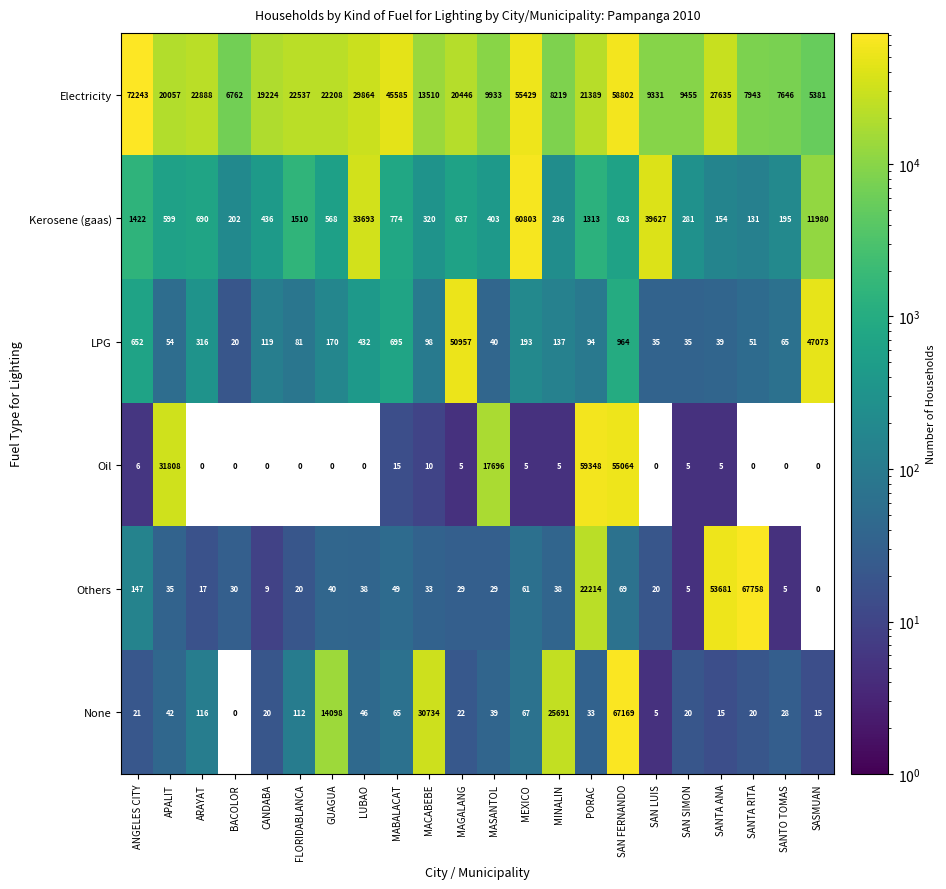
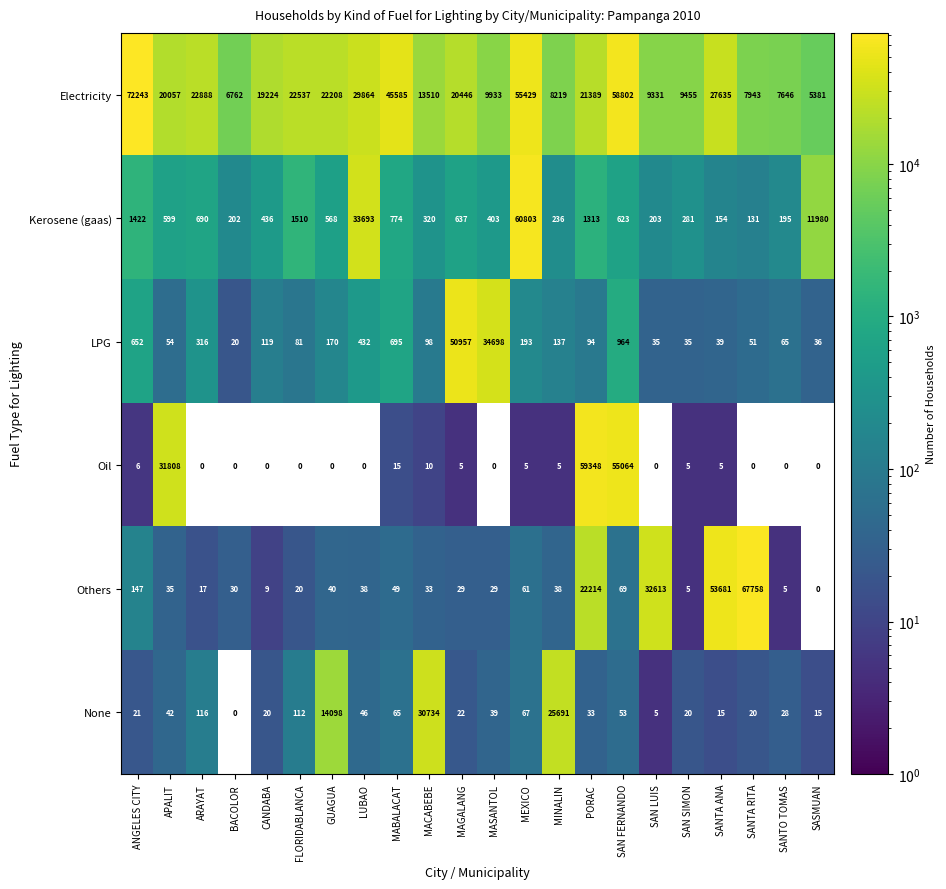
  {
    "Electricity": {
      "ANGELES CITY": 72243,
      "APALIT": 20057,
      "ARAYAT": 22888,
      "BACOLOR": 6762,
      "CANDABA": 19224,
      "FLORIDABLANCA": 22537,
      "GUAGUA": 22208,
      "LUBAO": 29864,
      "MABALACAT": 45585,
      "MACABEBE": 13510,
      "MAGALANG": 20446,
      "MASANTOL": 9933,
      "MEXICO": 55429,
      "MINALIN": 8219,
      "PORAC": 21389,
      "SAN FERNANDO": 58802,
      "SAN LUIS": 9331,
      "SAN SIMON": 9455,
      "SANTA ANA": 27635,
      "SANTA RITA": 7943,
      "SANTO TOMAS": 7646,
      "SASMUAN": 5381
    },
    "Kerosene (gaas)": {
      "ANGELES CITY": 1422,
      "APALIT": 599,
      "ARAYAT": 690,
      "BACOLOR": 202,
      "CANDABA": 436,
      "FLORIDABLANCA": 1510,
      "GUAGUA": 568,
      "LUBAO": 33693,
      "MABALACAT": 774,
      "MACABEBE": 320,
      "MAGALANG": 637,
      "MASANTOL": 403,
      "MEXICO": 60803,
      "MINALIN": 236,
      "PORAC": 1313,
      "SAN FERNANDO": 623,
-     "SAN LUIS": 39627,
+     "SAN LUIS": 203,
      "SAN SIMON": 281,
      "SANTA ANA": 154,
      "SANTA RITA": 131,
      "SANTO TOMAS": 195,
      "SASMUAN": 11980
    },
    "LPG": {
      "ANGELES CITY": 652,
      "APALIT": 54,
      "ARAYAT": 316,
      "BACOLOR": 20,
      "CANDABA": 119,
      "FLORIDABLANCA": 81,
      "GUAGUA": 170,
      "LUBAO": 432,
      "MABALACAT": 695,
      "MACABEBE": 98,
      "MAGALANG": 50957,
-     "MASANTOL": 40,
+     "MASANTOL": 34698,
      "MEXICO": 193,
      "MINALIN": 137,
      "PORAC": 94,
      "SAN FERNANDO": 964,
      "SAN LUIS": 35,
      "SAN SIMON": 35,
      "SANTA ANA": 39,
      "SANTA RITA": 51,
      "SANTO TOMAS": 65,
-     "SASMUAN": 47073
+     "SASMUAN": 36
    },
    "Oil": {
      "ANGELES CITY": 6,
      "APALIT": 31808,
      "ARAYAT": 0,
      "BACOLOR": 0,
      "CANDABA": 0,
      "FLORIDABLANCA": 0,
      "GUAGUA": 0,
      "LUBAO": 0,
      "MABALACAT": 15,
      "MACABEBE": 10,
      "MAGALANG": 5,
-     "MASANTOL": 17696,
+     "MASANTOL": 0,
      "MEXICO": 5,
      "MINALIN": 5,
      "PORAC": 59348,
      "SAN FERNANDO": 55064,
      "SAN LUIS": 0,
      "SAN SIMON": 5,
      "SANTA ANA": 5,
      "SANTA RITA": 0,
      "SANTO TOMAS": 0,
      "SASMUAN": 0
    },
    "Others": {
      "ANGELES CITY": 147,
      "APALIT": 35,
      "ARAYAT": 17,
      "BACOLOR": 30,
      "CANDABA": 9,
      "FLORIDABLANCA": 20,
      "GUAGUA": 40,
      "LUBAO": 38,
      "MABALACAT": 49,
      "MACABEBE": 33,
      "MAGALANG": 29,
      "MASANTOL": 29,
      "MEXICO": 61,
      "MINALIN": 38,
      "PORAC": 22214,
      "SAN FERNANDO": 69,
-     "SAN LUIS": 20,
+     "SAN LUIS": 32613,
      "SAN SIMON": 5,
      "SANTA ANA": 53681,
      "SANTA RITA": 67758,
      "SANTO TOMAS": 5,
      "SASMUAN": 0
    },
    "None": {
      "ANGELES CITY": 21,
      "APALIT": 42,
      "ARAYAT": 116,
      "BACOLOR": 0,
      "CANDABA": 20,
      "FLORIDABLANCA": 112,
      "GUAGUA": 14098,
      "LUBAO": 46,
      "MABALACAT": 65,
      "MACABEBE": 30734,
      "MAGALANG": 22,
      "MASANTOL": 39,
      "MEXICO": 67,
      "MINALIN": 25691,
      "PORAC": 33,
-     "SAN FERNANDO": 67169,
+     "SAN FERNANDO": 53,
      "SAN LUIS": 5,
      "SAN SIMON": 20,
      "SANTA ANA": 15,
      "SANTA RITA": 20,
      "SANTO TOMAS": 28,
      "SASMUAN": 15
    }
  }
